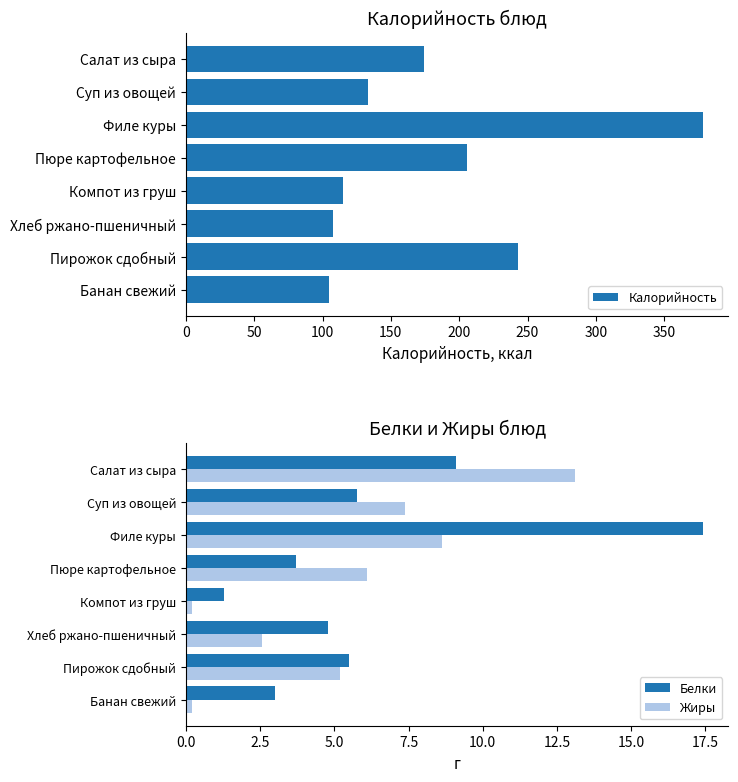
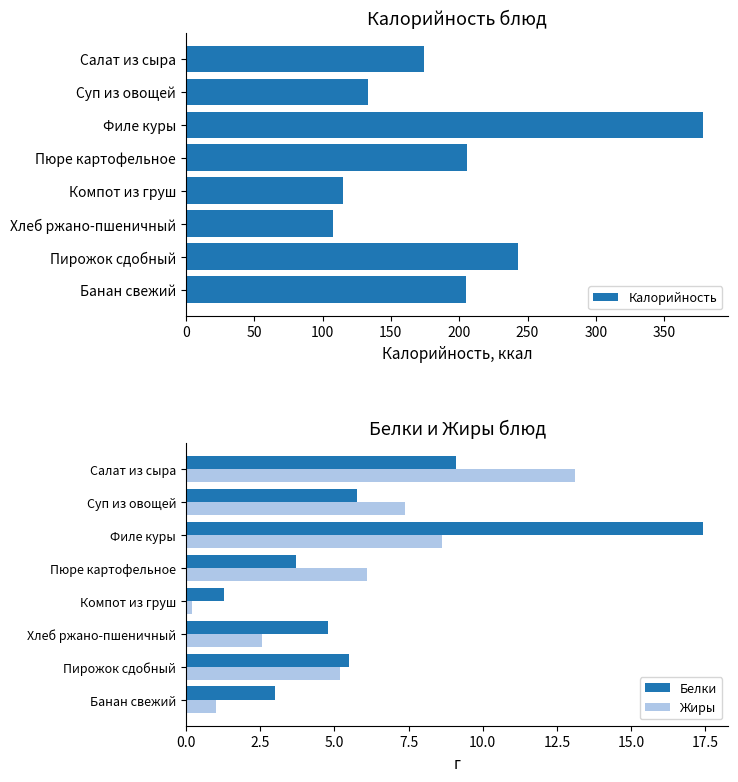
  {
    "Калорийность блюд": {
      "Салат из сыра": 174,
      "Суп из овощей": 133,
      "Филе куры": 378,
      "Пюре картофельное": 206,
      "Компот из груш": 115,
      "Хлеб ржано-пшеничный": 108,
      "Пирожок сдобный": 243,
-     "Банан свежий": 105
+     "Банан свежий": 205
    },
    "Белки и Жиры блюд": {
      "Белки": {
        "Салат из сыра": 9.1,
        "Суп из овощей": 5.8,
        "Филе куры": 17.4,
        "Пюре картофельное": 3.7,
        "Компот из груш": 1.3,
        "Хлеб ржано-пшеничный": 4.8,
        "Пирожок сдобный": 5.5,
        "Банан свежий": 3.0
      },
      "Жиры": {
        "Салат из сыра": 13.1,
        "Суп из овощей": 7.4,
        "Филе куры": 8.6,
        "Пюре картофельное": 6.1,
        "Компот из груш": 0.2,
        "Хлеб ржано-пшеничный": 2.6,
        "Пирожок сдобный": 5.2,
-       "Банан свежий": 0.2
+       "Банан свежий": 1.0
      }
    }
  }
